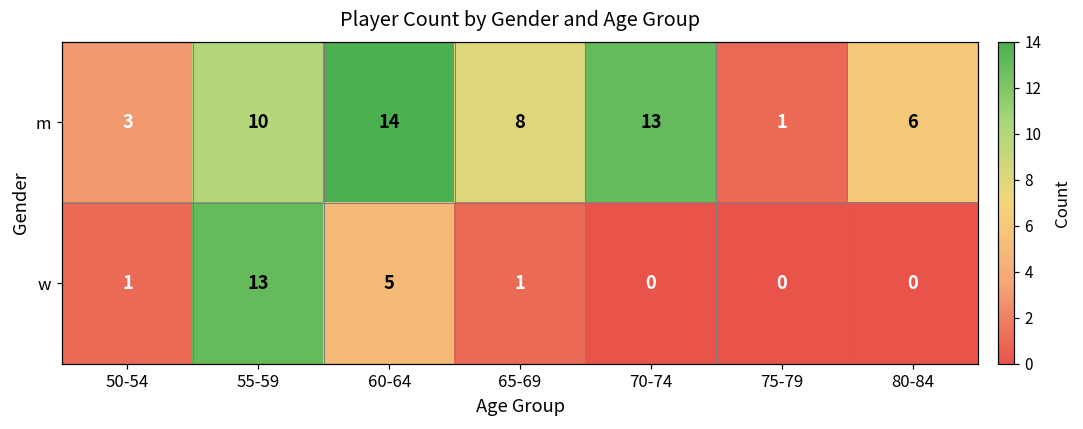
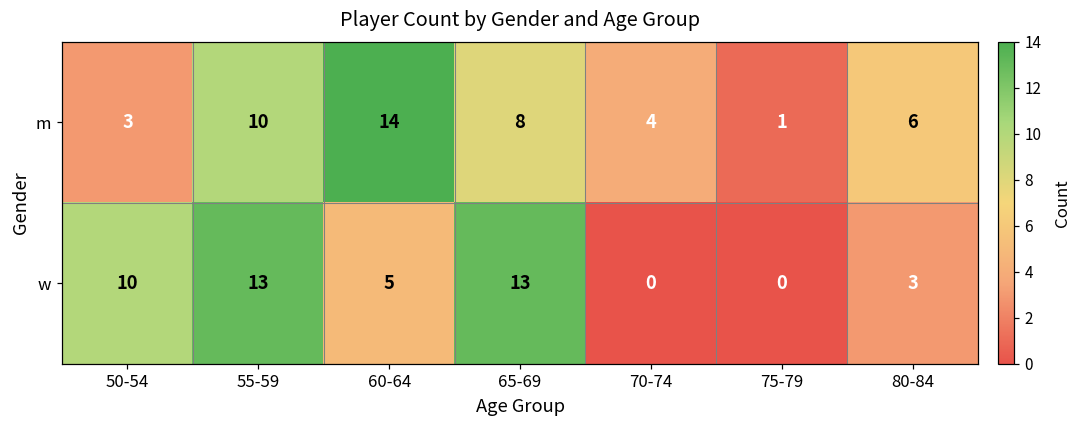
  {
    "m": {
      "50-54": 3,
      "55-59": 10,
      "60-64": 14,
      "65-69": 8,
-     "70-74": 13,
+     "70-74": 4,
      "75-79": 1,
      "80-84": 6
    },
    "w": {
-     "50-54": 1,
+     "50-54": 10,
      "55-59": 13,
      "60-64": 5,
-     "65-69": 1,
+     "65-69": 13,
      "70-74": 0,
      "75-79": 0,
-     "80-84": 0
+     "80-84": 3
    }
  }
